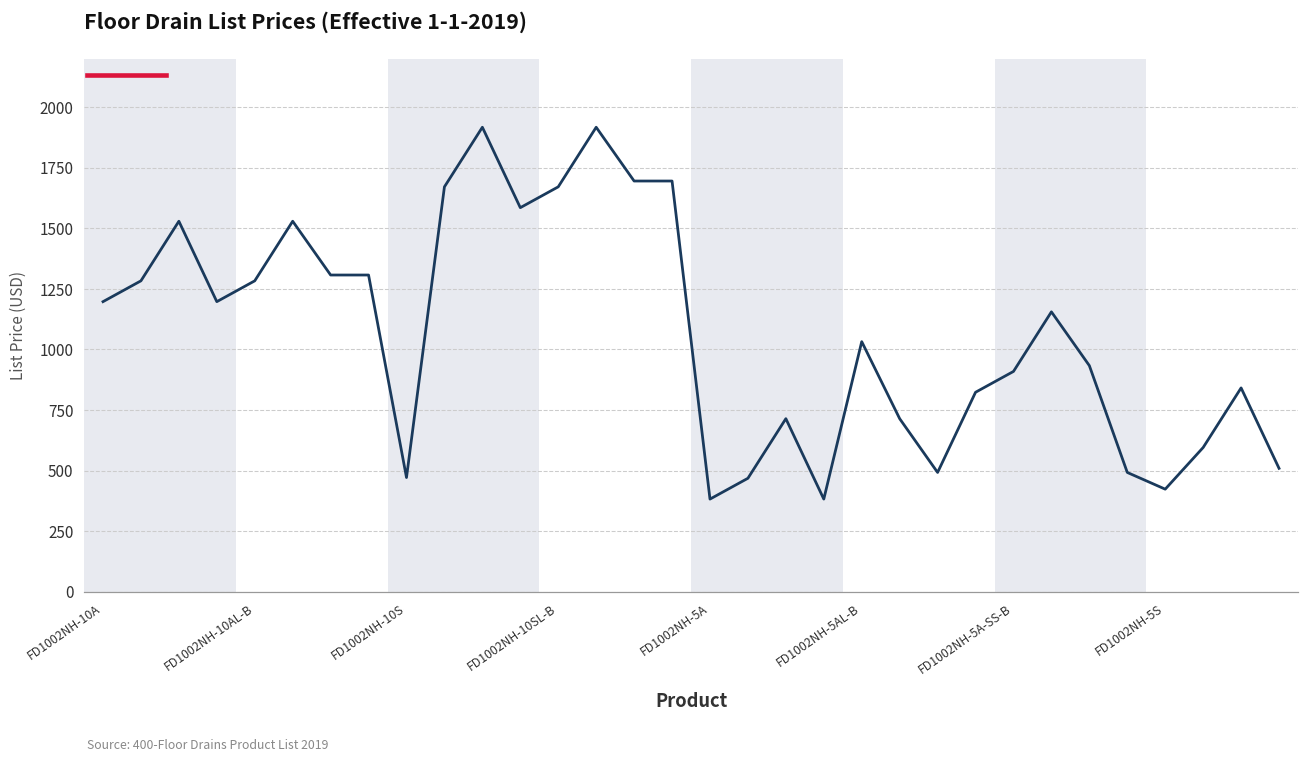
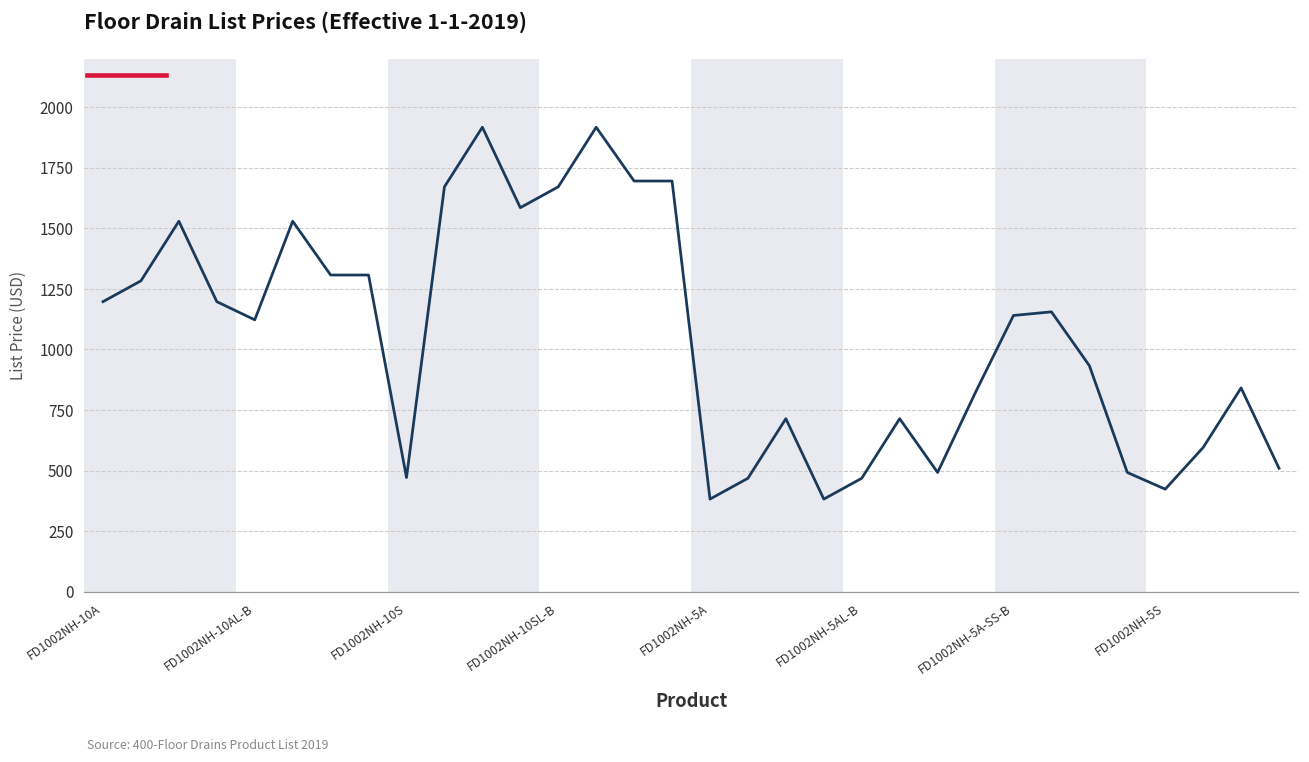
  {
    "FD1002NH-10A": 1200,
-   "FD1002NH-10AL-B": 1280,
+   "FD1002NH-10AL-B": 1120,
    "FD1002NH-10S": 470,
    "FD1002NH-10SL-B": 1670,
    "FD1002NH-5A": 380,
-   "FD1002NH-5AL-B": 1030,
-   "FD1002NH-5A-SS-B": 910,
+   "FD1002NH-5AL-B": 470,
+   "FD1002NH-5A-SS-B": 1140,
    "FD1002NH-5S": 420
  }
